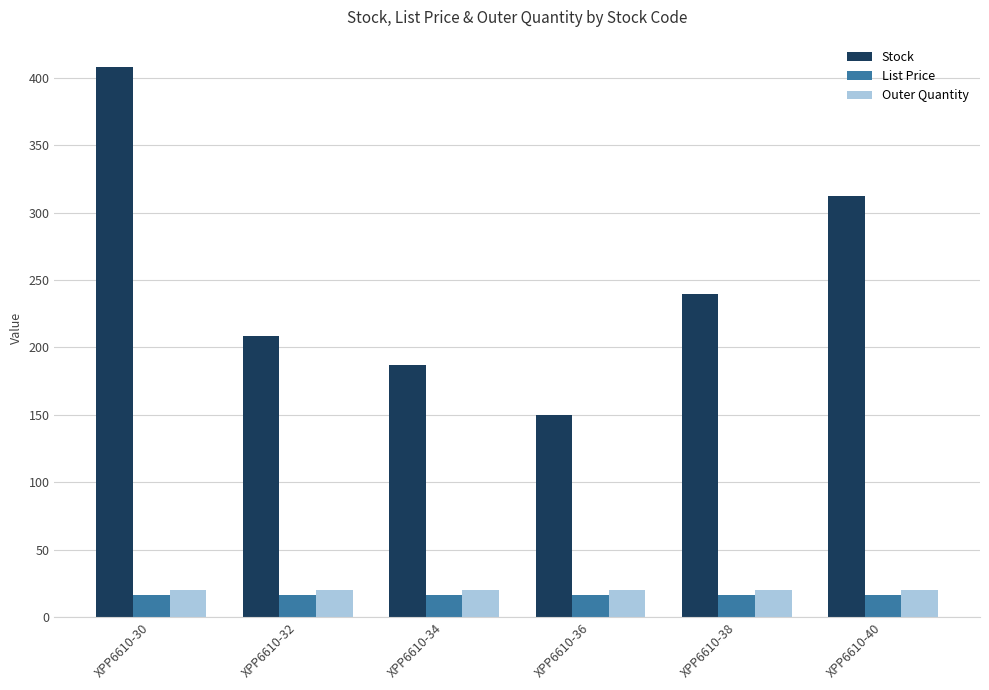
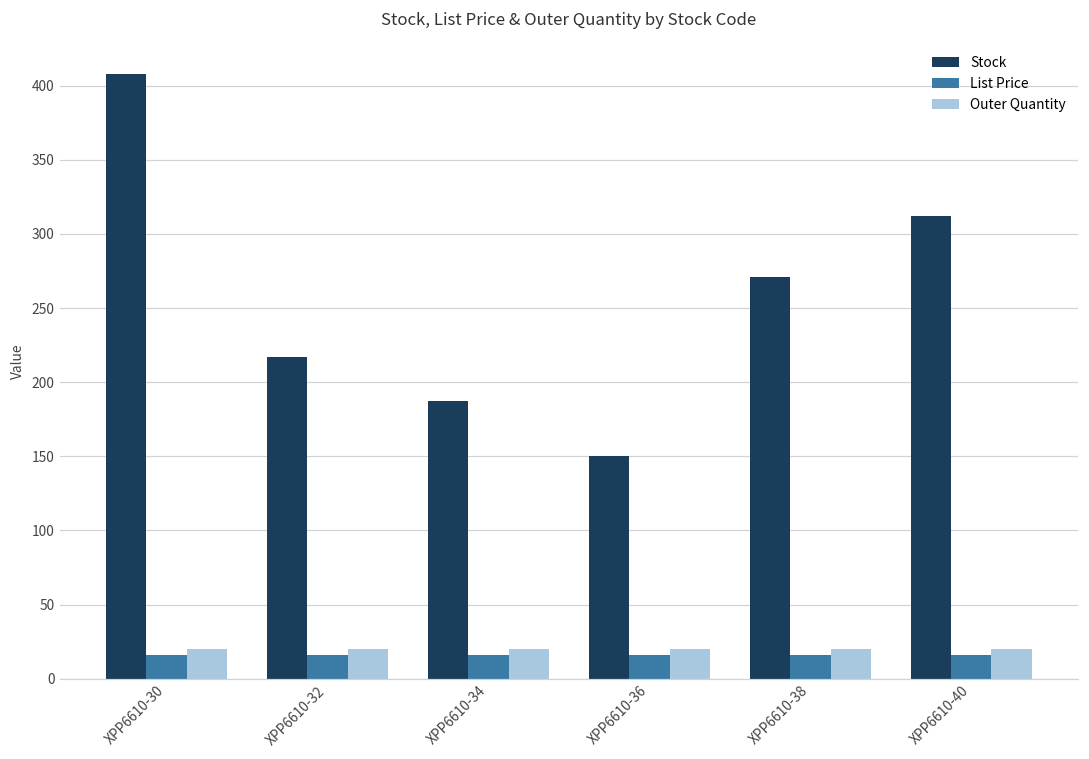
  {
    "Stock": {
      "XPP6610-30": 408,
-     "XPP6610-32": 209,
+     "XPP6610-32": 217,
      "XPP6610-34": 187,
      "XPP6610-36": 150,
-     "XPP6610-38": 240,
+     "XPP6610-38": 271,
      "XPP6610-40": 312
    },
    "List Price": {
      "XPP6610-30": 16,
      "XPP6610-32": 16,
      "XPP6610-34": 16,
      "XPP6610-36": 16,
      "XPP6610-38": 16,
      "XPP6610-40": 16
    },
    "Outer Quantity": {
      "XPP6610-30": 20,
      "XPP6610-32": 20,
      "XPP6610-34": 20,
      "XPP6610-36": 20,
      "XPP6610-38": 20,
      "XPP6610-40": 20
    }
  }
